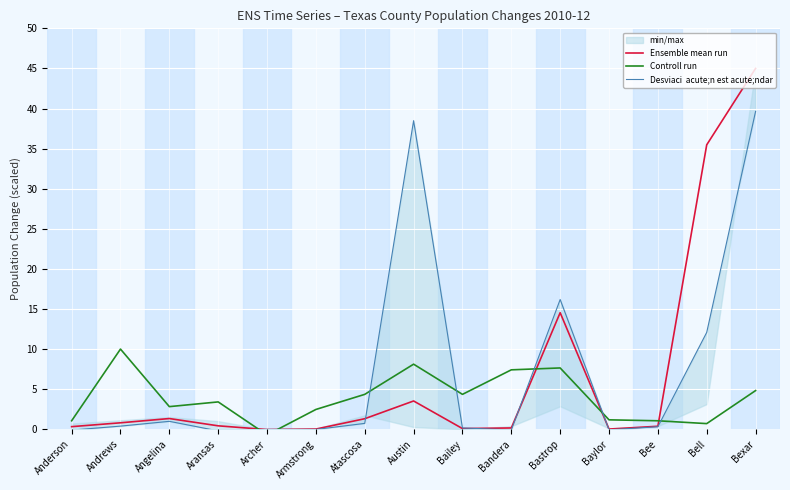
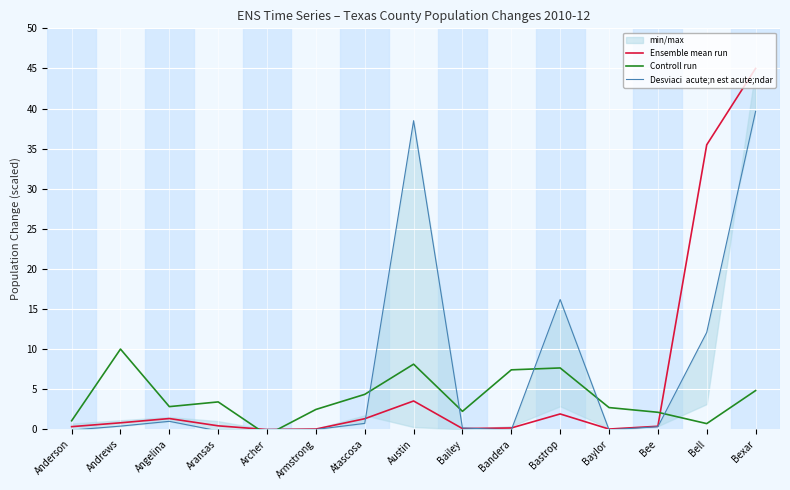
  {
    "Ensemble mean run": {
      "Anderson": 0,
      "Aransas": 0,
      "Atascosa": 1,
      "Austin": 4,
-     "Bastrop": 15,
+     "Bastrop": 2,
      "Bell": 35
    },
    "Controll run": {
      "Anderson": 1,
      "Andrews": 10,
      "Angelina": 3,
      "Aransas": 3,
      "Armstrong": 2,
      "Atascosa": 4,
      "Austin": 8,
-     "Bailey": 4,
+     "Bailey": 2,
      "Bandera": 7,
      "Bastrop": 8,
-     "Baylor": 1,
-     "Bee": 1,
+     "Baylor": 3,
+     "Bee": 2,
      "Bell": 1,
      "Bexar": 5
    },
    "Desviaci acute;n est acute;ndar": {
      "Anderson": 0,
      "Andrews": 0,
      "Angelina": 1,
      "Aransas": 0,
      "Atascosa": 1,
      "Bexar": 40
    }
  }
